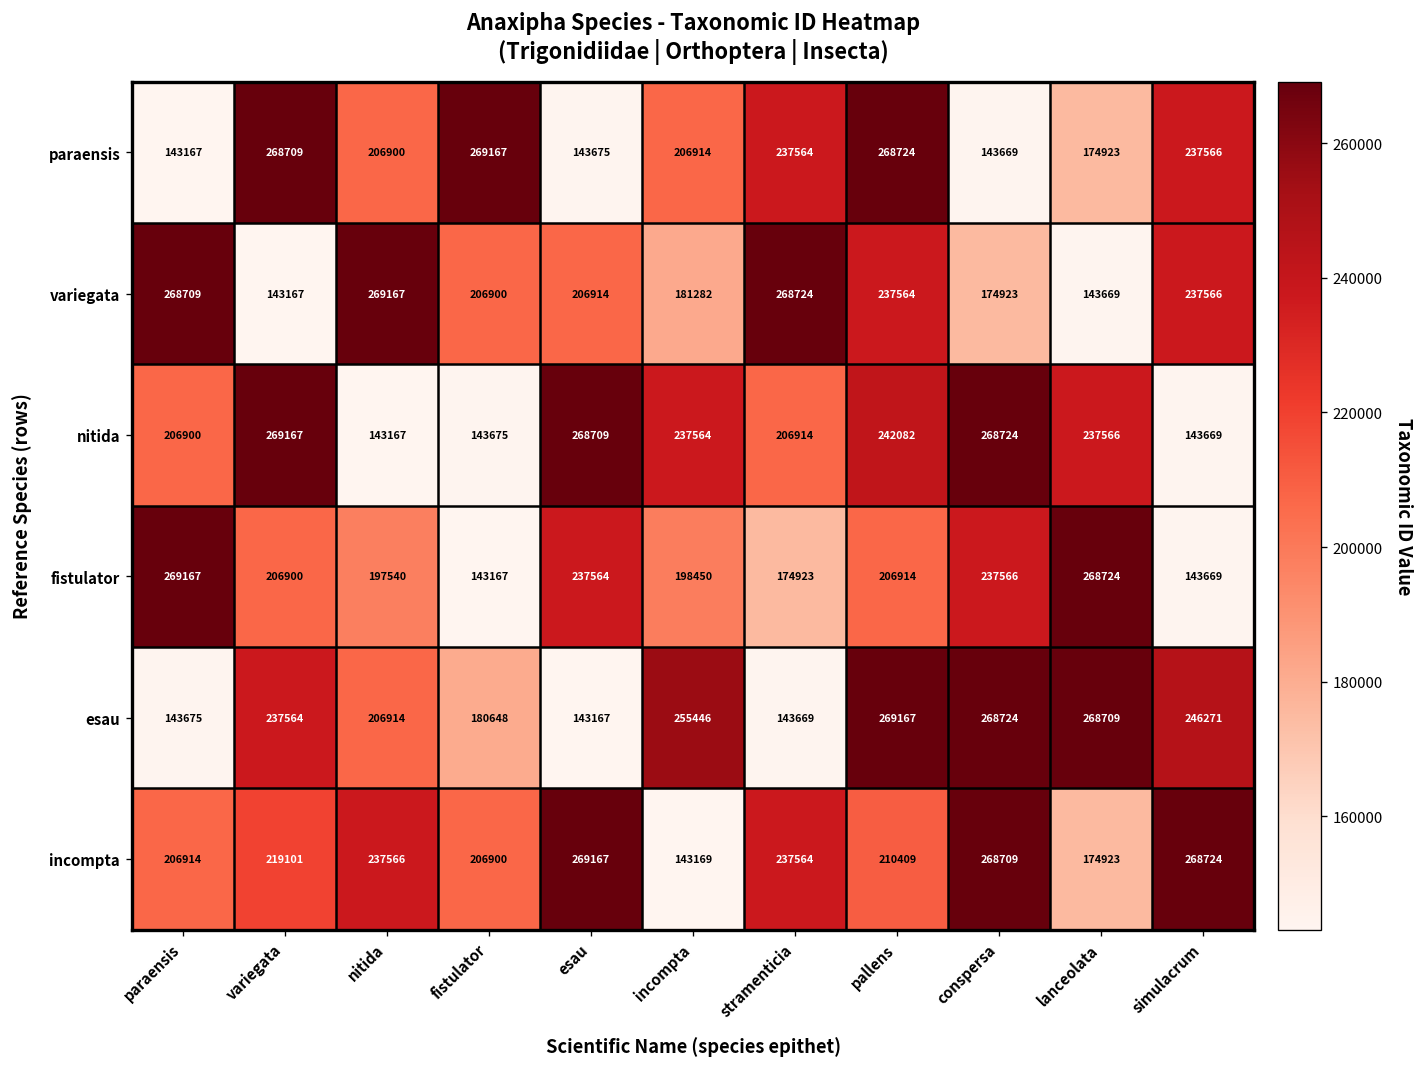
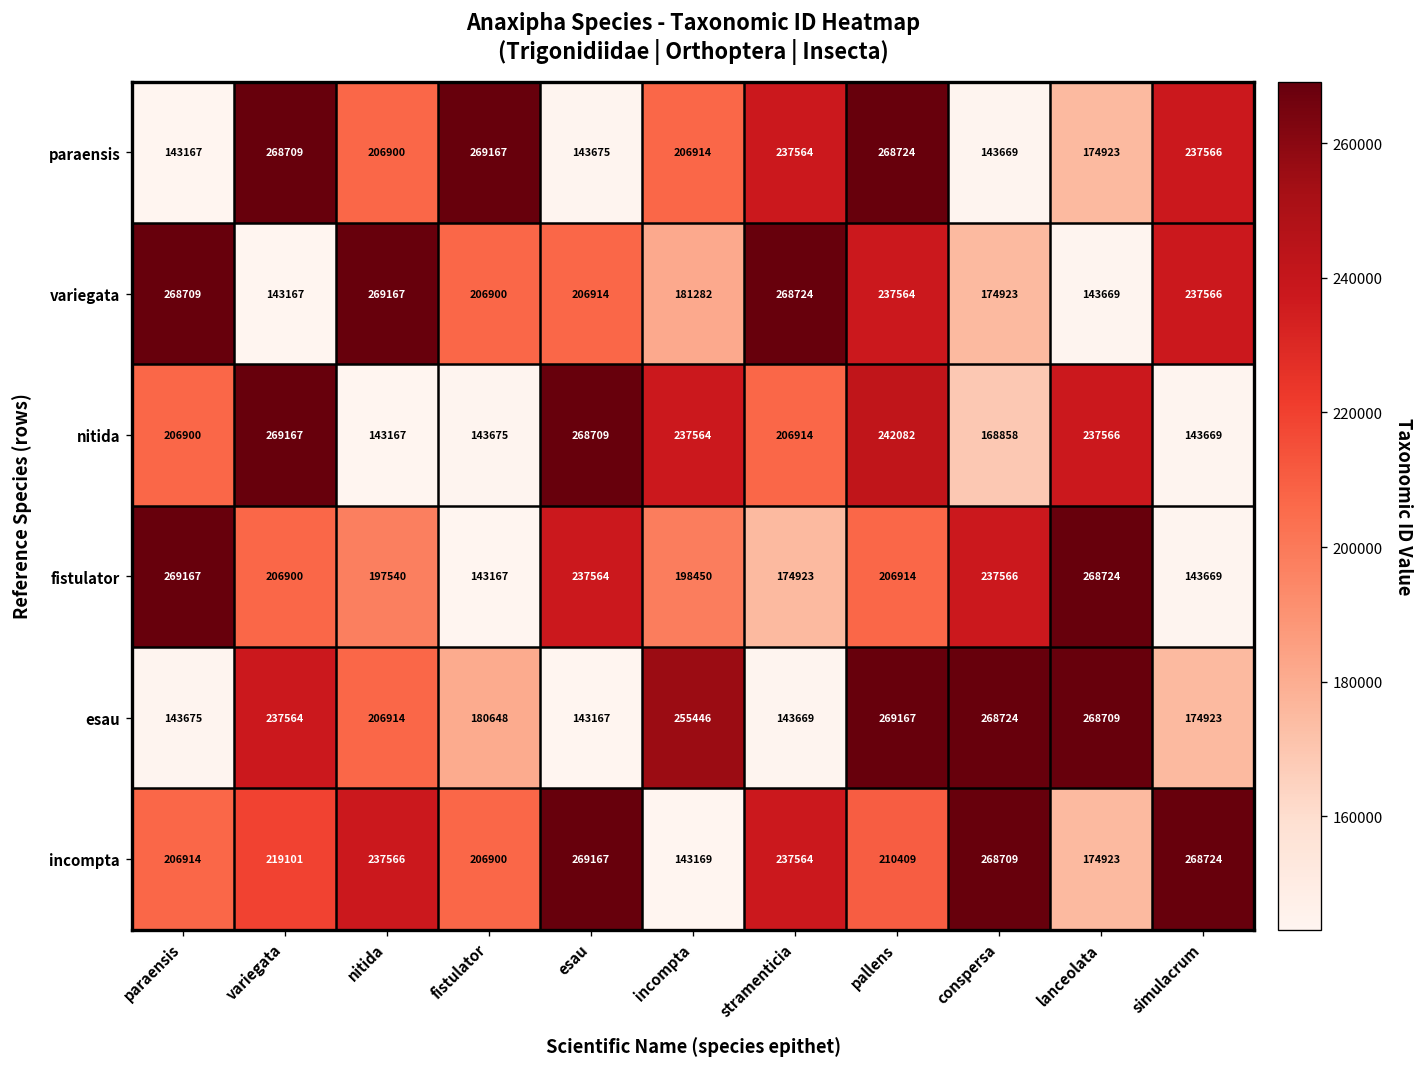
  {
    "paraensis": {
      "paraensis": 143167,
      "variegata": 268709,
      "nitida": 206900,
      "fistulator": 269167,
      "esau": 143675,
      "incompta": 206914,
      "stramenticia": 237564,
      "pallens": 268724,
      "conspersa": 143669,
      "lanceolata": 174923,
      "simulacrum": 237566
    },
    "variegata": {
      "paraensis": 268709,
      "variegata": 143167,
      "nitida": 269167,
      "fistulator": 206900,
      "esau": 206914,
      "incompta": 181282,
      "stramenticia": 268724,
      "pallens": 237564,
      "conspersa": 174923,
      "lanceolata": 143669,
      "simulacrum": 237566
    },
    "nitida": {
      "paraensis": 206900,
      "variegata": 269167,
      "nitida": 143167,
      "fistulator": 143675,
      "esau": 268709,
      "incompta": 237564,
      "stramenticia": 206914,
      "pallens": 242082,
-     "conspersa": 268724,
+     "conspersa": 168858,
      "lanceolata": 237566,
      "simulacrum": 143669
    },
    "fistulator": {
      "paraensis": 269167,
      "variegata": 206900,
      "nitida": 197540,
      "fistulator": 143167,
      "esau": 237564,
      "incompta": 198450,
      "stramenticia": 174923,
      "pallens": 206914,
      "conspersa": 237566,
      "lanceolata": 268724,
      "simulacrum": 143669
    },
    "esau": {
      "paraensis": 143675,
      "variegata": 237564,
      "nitida": 206914,
      "fistulator": 180648,
      "esau": 143167,
      "incompta": 255446,
      "stramenticia": 143669,
      "pallens": 269167,
      "conspersa": 268724,
      "lanceolata": 268709,
-     "simulacrum": 246271
+     "simulacrum": 174923
    },
    "incompta": {
      "paraensis": 206914,
      "variegata": 219101,
      "nitida": 237566,
      "fistulator": 206900,
      "esau": 269167,
      "incompta": 143169,
      "stramenticia": 237564,
      "pallens": 210409,
      "conspersa": 268709,
      "lanceolata": 174923,
      "simulacrum": 268724
    }
  }
